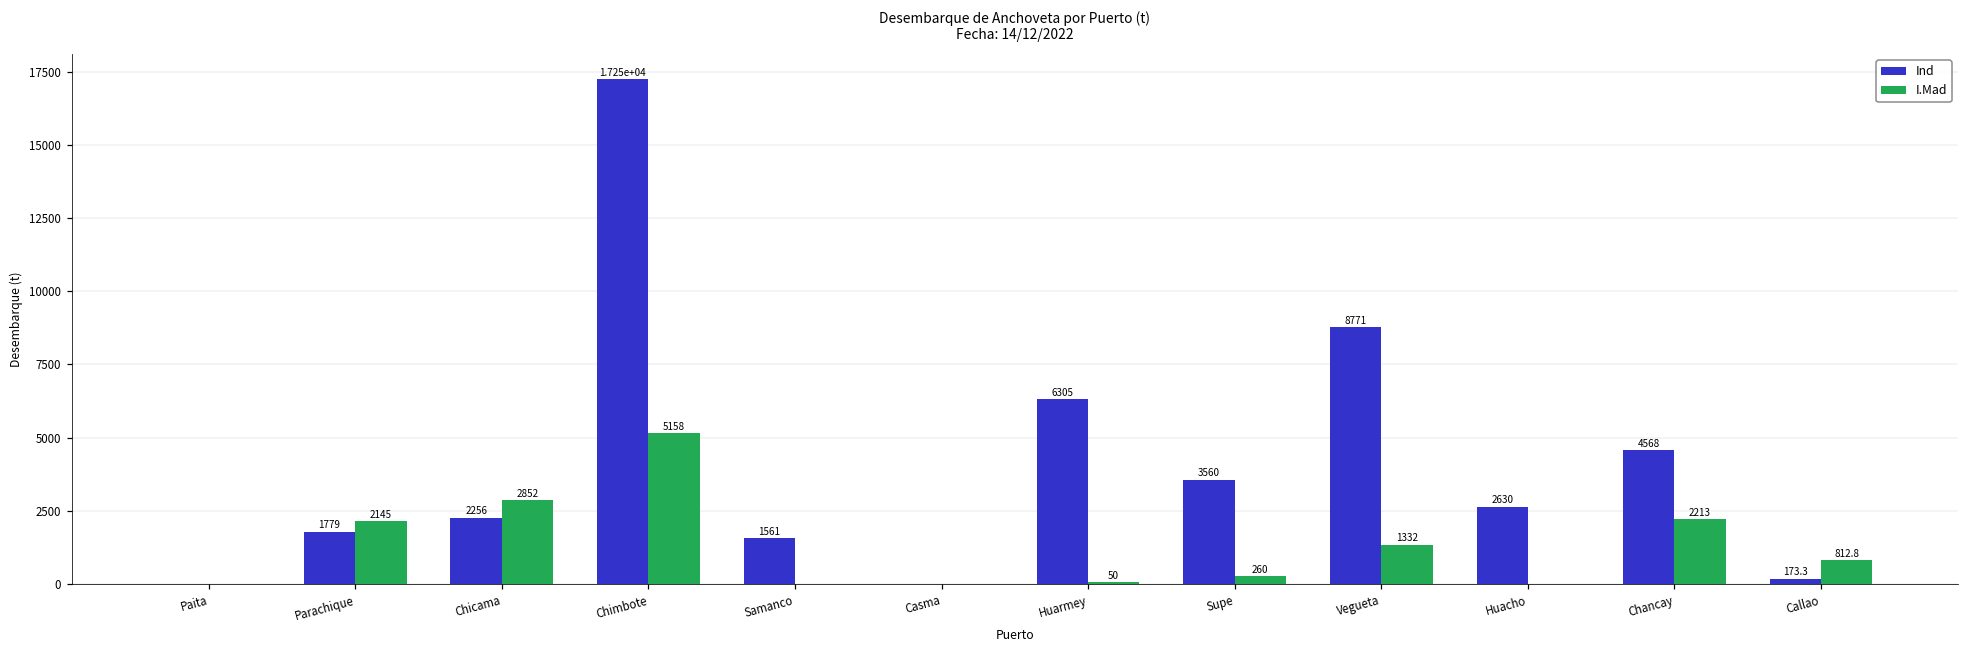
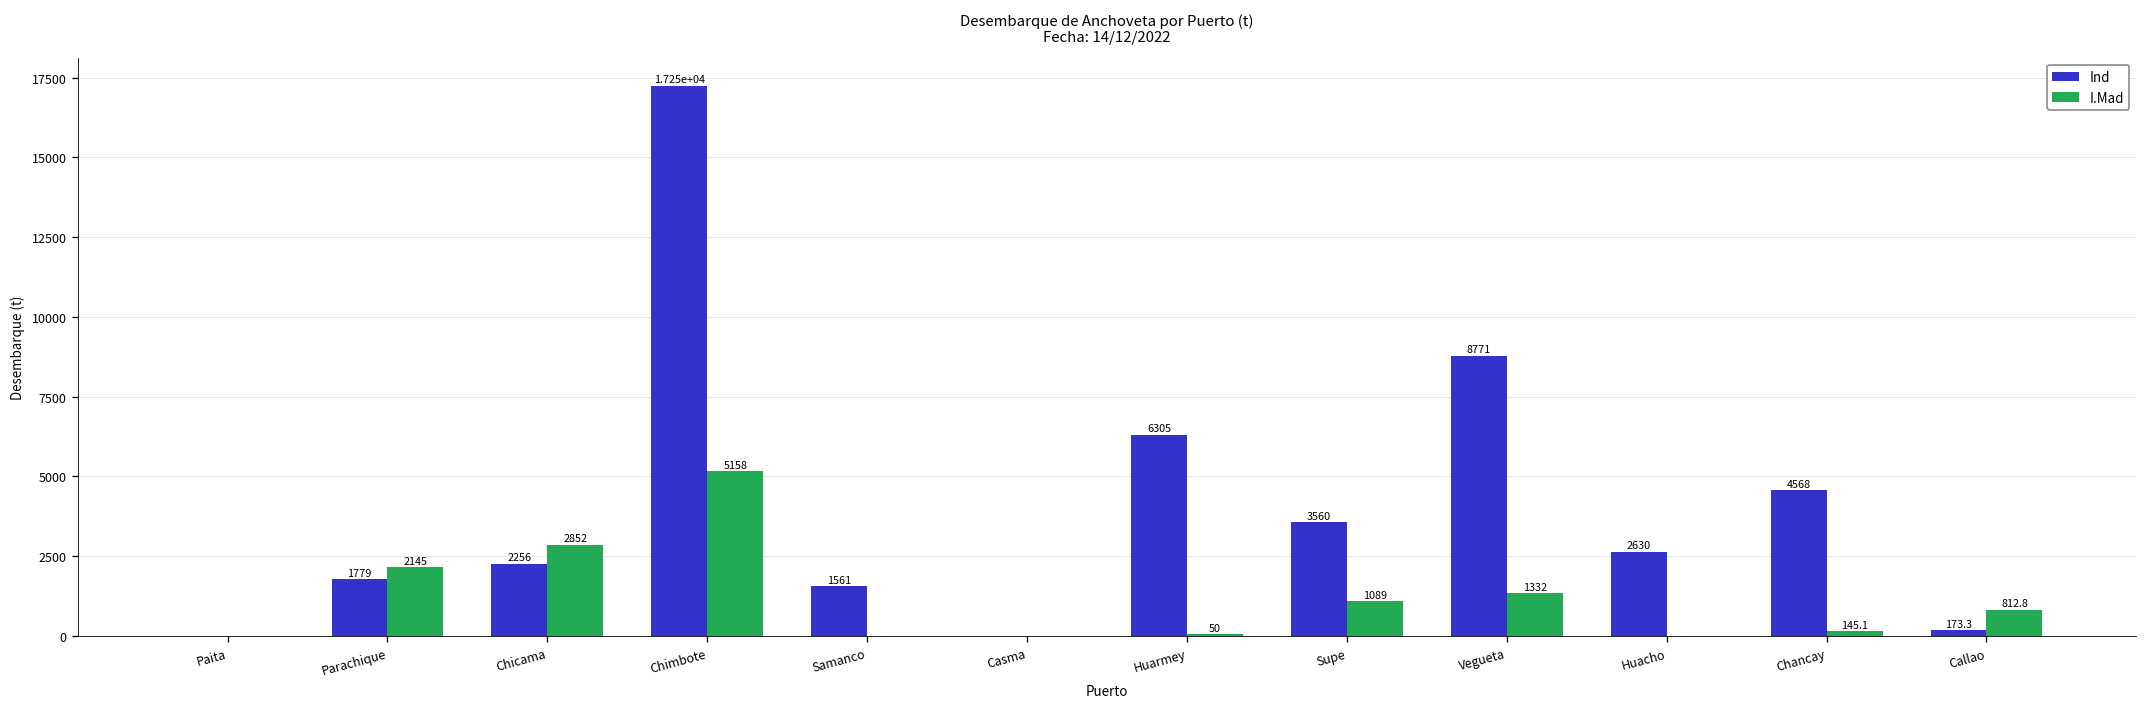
  {
    "Ind": {
      "Parachique": 1779,
      "Chicama": 2256,
      "Samanco": 1561,
      "Huarmey": 6305,
      "Supe": 3560,
      "Vegueta": 8771,
      "Huacho": 2630,
      "Chancay": 4568,
      "Callao": 173.3
    },
    "I.Mad": {
      "Parachique": 2145,
      "Chicama": 2852,
      "Chimbote": 5158,
      "Huarmey": 50,
-     "Supe": 260,
+     "Supe": 1089,
      "Vegueta": 1332,
-     "Chancay": 2213,
+     "Chancay": 145.1,
      "Callao": 812.8
    }
  }
